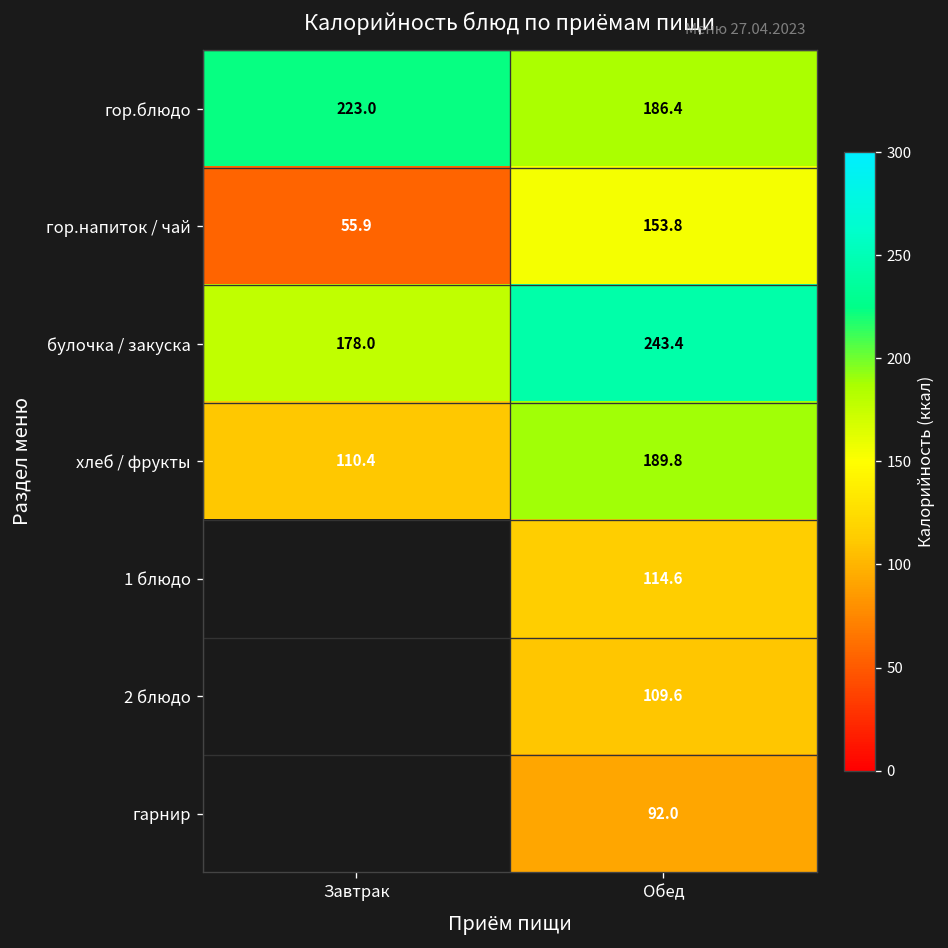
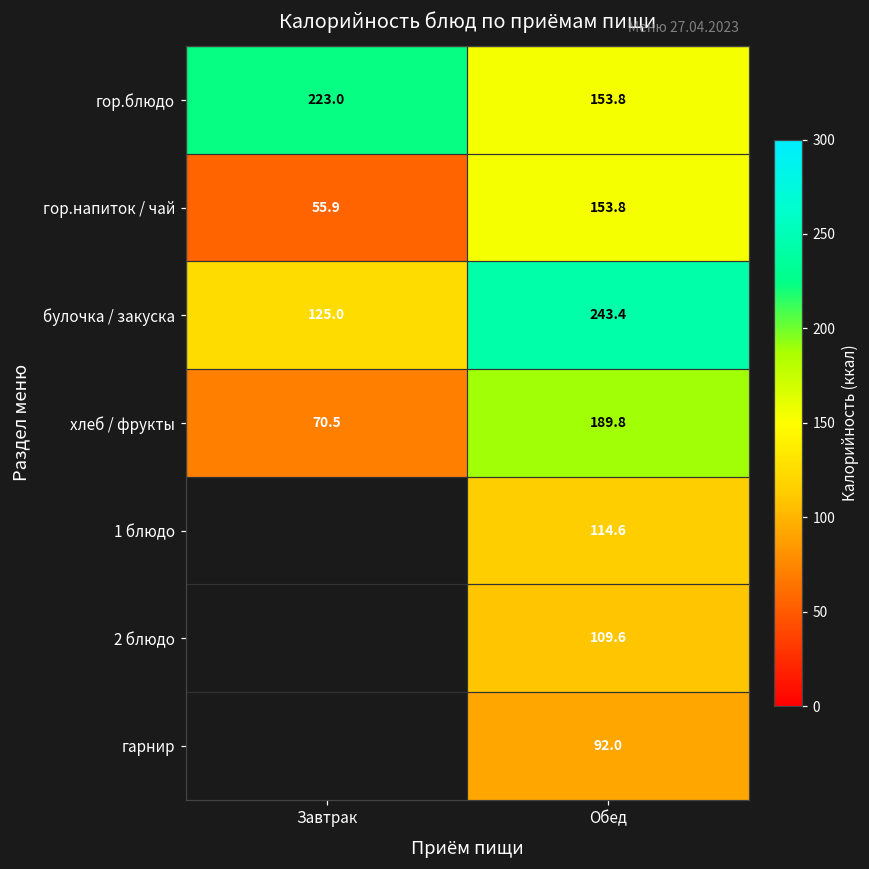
  {
    "гор.блюдо": {
      "Завтрак": 223.0,
-     "Обед": 186.4
+     "Обед": 153.8
    },
    "гор.напиток / чай": {
      "Завтрак": 55.9,
      "Обед": 153.8
    },
    "булочка / закуска": {
-     "Завтрак": 178.0,
+     "Завтрак": 125.0,
      "Обед": 243.4
    },
    "хлеб / фрукты": {
-     "Завтрак": 110.4,
+     "Завтрак": 70.5,
      "Обед": 189.8
    },
    "1 блюдо": {
      "Обед": 114.6
    },
    "2 блюдо": {
      "Обед": 109.6
    },
    "гарнир": {
      "Обед": 92.0
    }
  }
